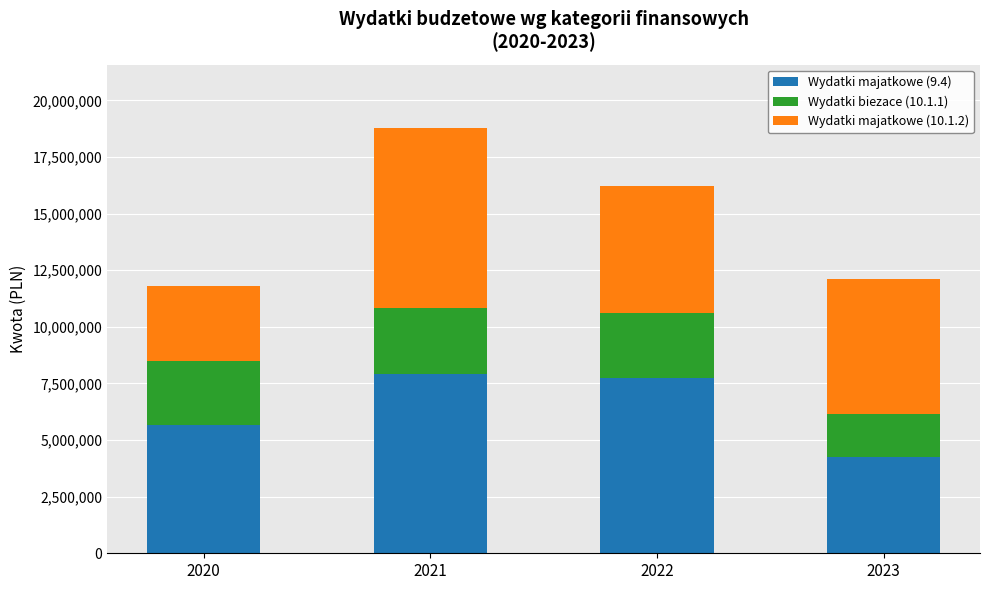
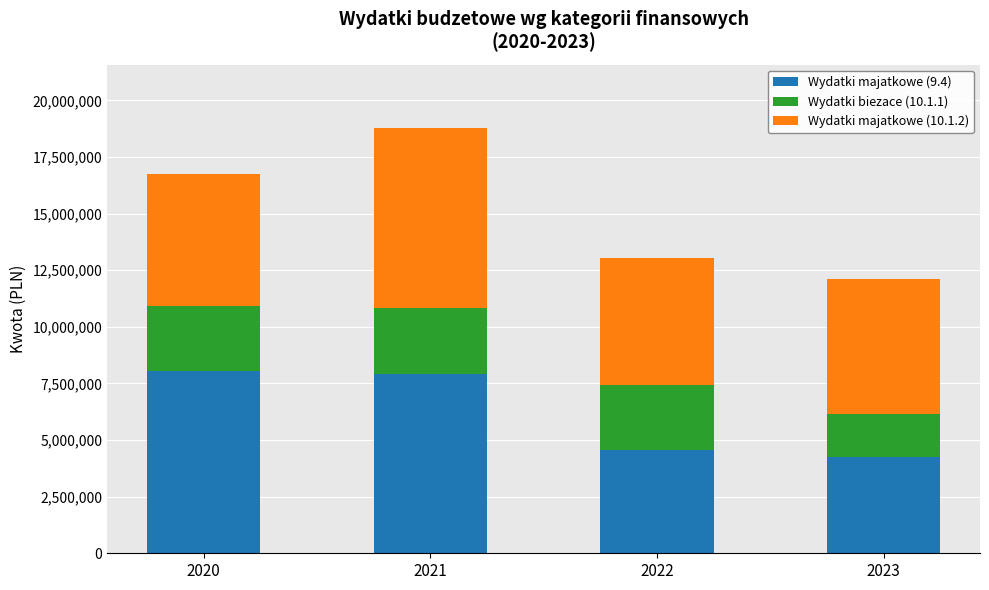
  {
    "Wydatki majatkowe (9.4)": {
-     "2020": "5,700,000",
+     "2020": "8,100,000",
      "2021": "7,900,000",
-     "2022": "7,700,000",
+     "2022": "4,600,000",
      "2023": "4,300,000"
    },
    "Wydatki biezace (10.1.1)": {
      "2020": "2,800,000",
      "2021": "2,900,000",
      "2022": "2,900,000",
      "2023": "1,900,000"
    },
    "Wydatki majatkowe (10.1.2)": {
-     "2020": "3,300,000",
+     "2020": "5,900,000",
      "2021": "7,900,000",
      "2022": "5,600,000",
      "2023": "6,000,000"
    }
  }
